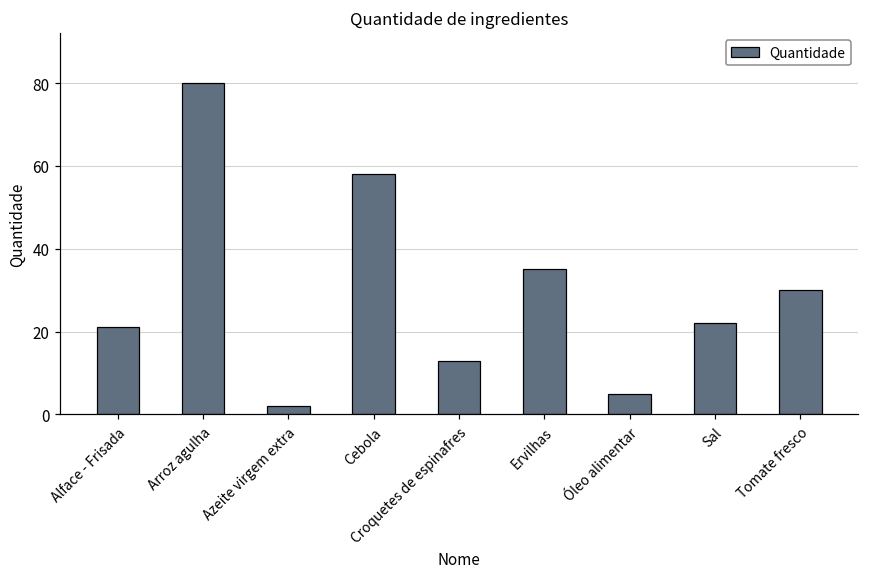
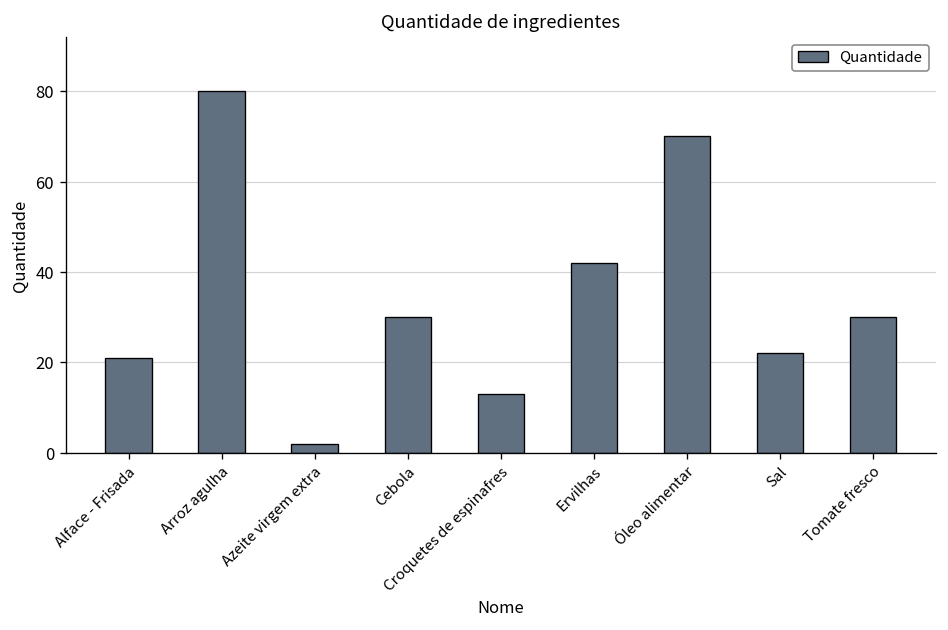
  {
    "Alface - Frisada": 21,
    "Arroz agulha": 80,
    "Azeite virgem extra": 2,
-   "Cebola": 58,
+   "Cebola": 30,
    "Croquetes de espinafres": 13,
-   "Ervilhas": 35,
-   "Óleo alimentar": 5,
+   "Ervilhas": 42,
+   "Óleo alimentar": 70,
    "Sal": 22,
    "Tomate fresco": 30
  }
